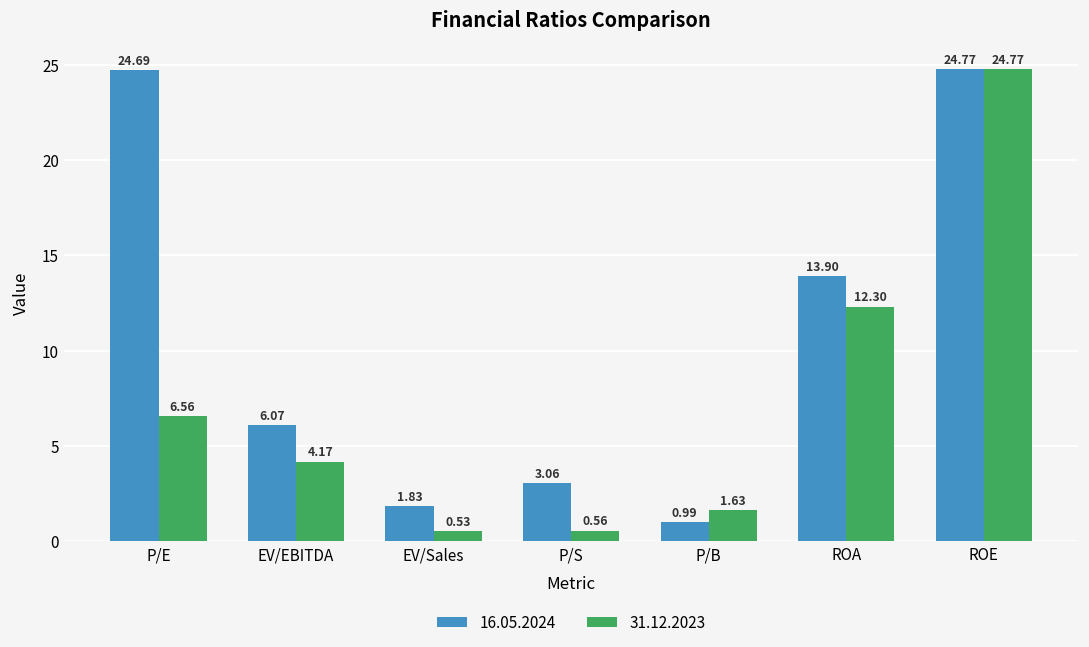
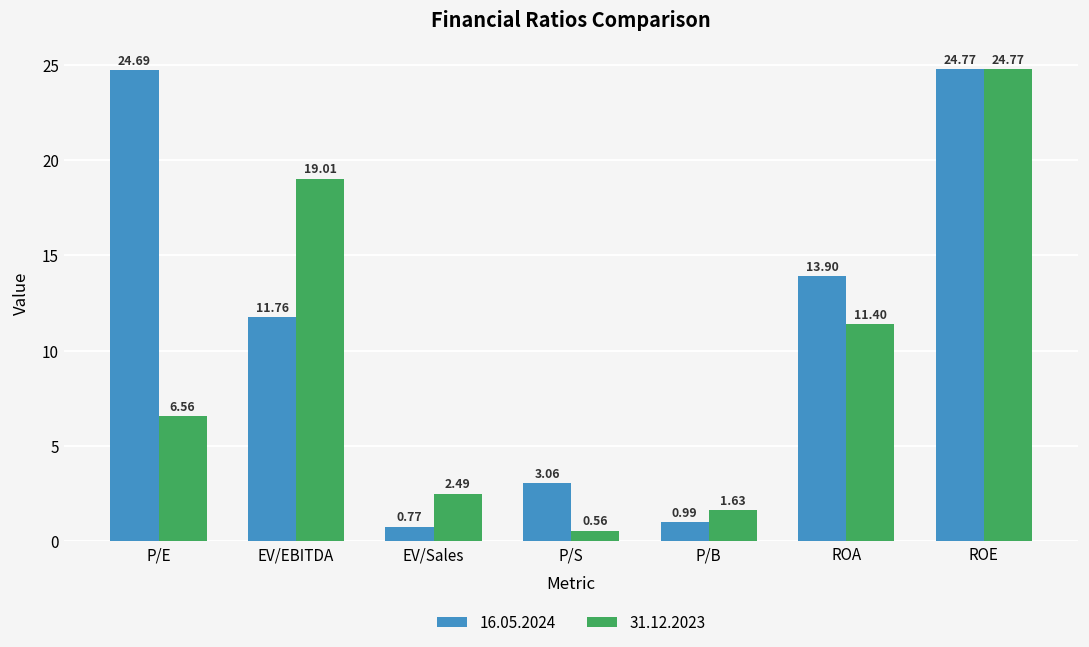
  {
    "16.05.2024": {
      "P/E": 24.69,
-     "EV/EBITDA": 6.07,
-     "EV/Sales": 1.83,
+     "EV/EBITDA": 11.76,
+     "EV/Sales": 0.77,
      "P/S": 3.06,
      "P/B": 0.99,
      "ROA": 13.90,
      "ROE": 24.77
    },
    "31.12.2023": {
      "P/E": 6.56,
-     "EV/EBITDA": 4.17,
-     "EV/Sales": 0.53,
+     "EV/EBITDA": 19.01,
+     "EV/Sales": 2.49,
      "P/S": 0.56,
      "P/B": 1.63,
-     "ROA": 12.30,
+     "ROA": 11.40,
      "ROE": 24.77
    }
  }
